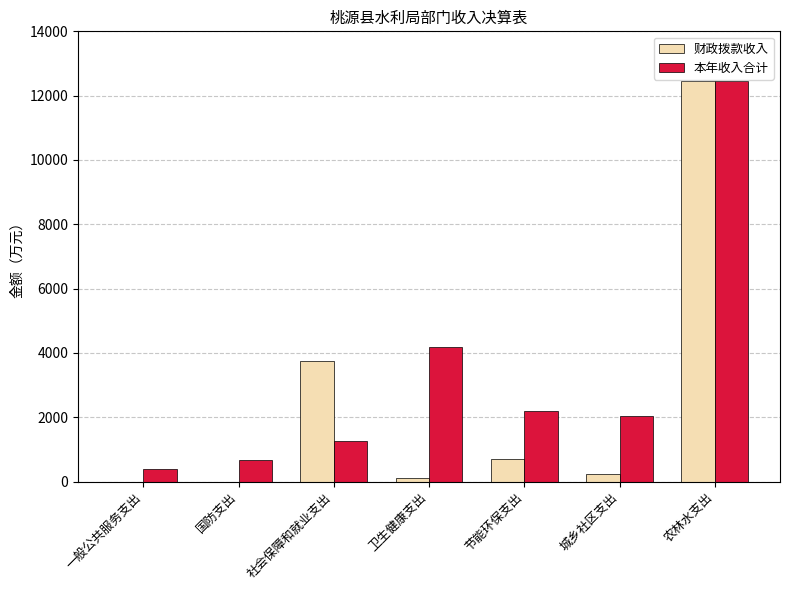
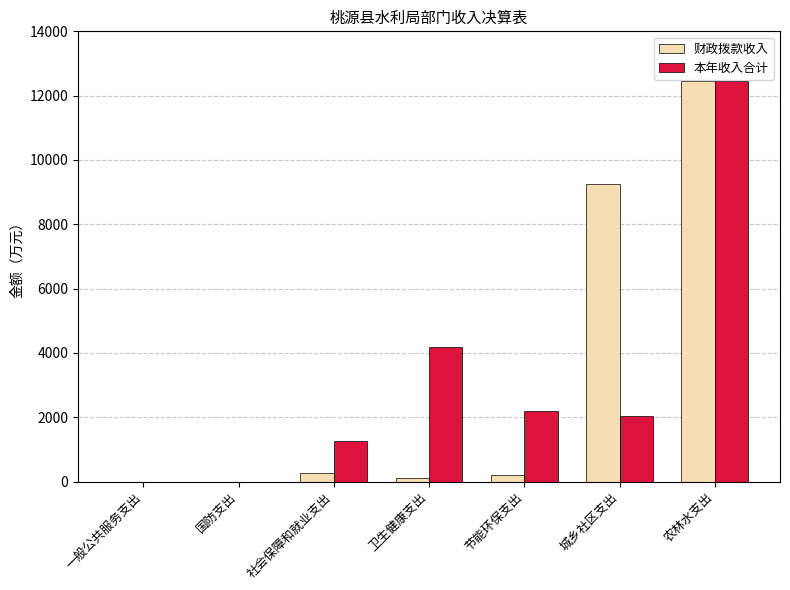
  {
    "财政拨款收入": {
-     "社会保障和就业支出": 3700,
+     "社会保障和就业支出": 300,
      "卫生健康支出": 100,
-     "节能环保支出": 700,
-     "城乡社区支出": 200,
+     "节能环保支出": 200,
+     "城乡社区支出": 9300,
      "农林水支出": 12400
    },
    "本年收入合计": {
-     "一般公共服务支出": 400,
-     "国防支出": 700,
+     "一般公共服务支出": 0,
+     "国防支出": 0,
      "社会保障和就业支出": 1300,
      "卫生健康支出": 4200,
      "节能环保支出": 2200,
      "城乡社区支出": 2000,
      "农林水支出": 12400
    }
  }
